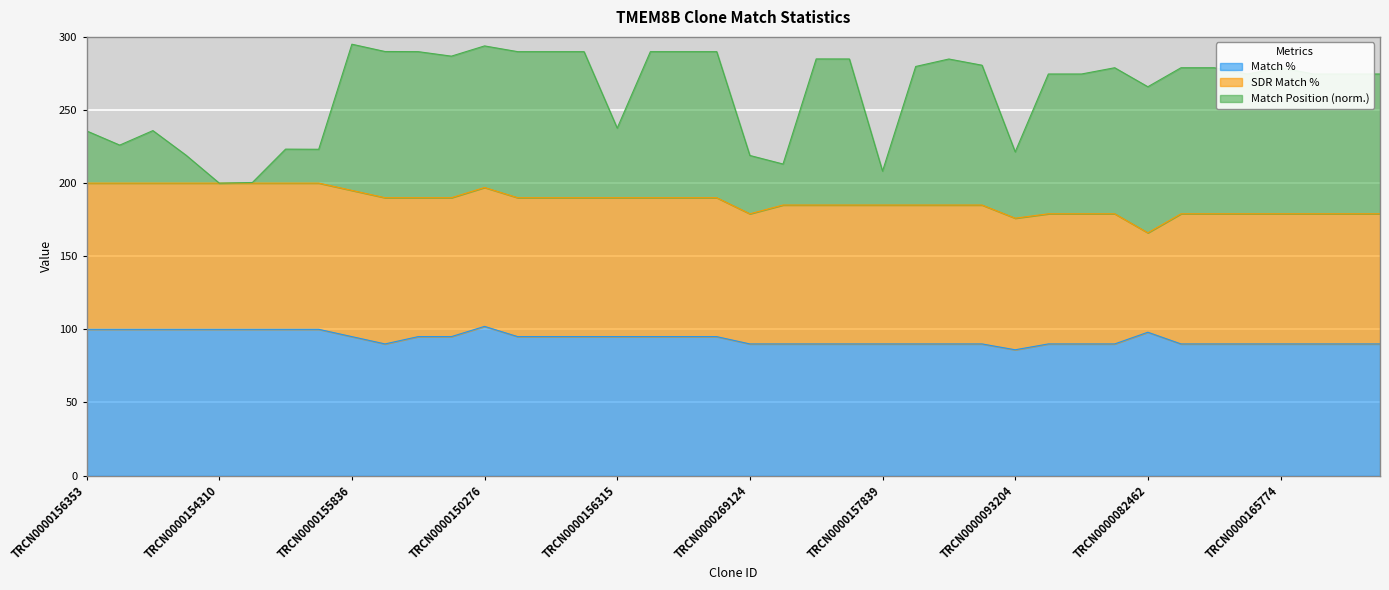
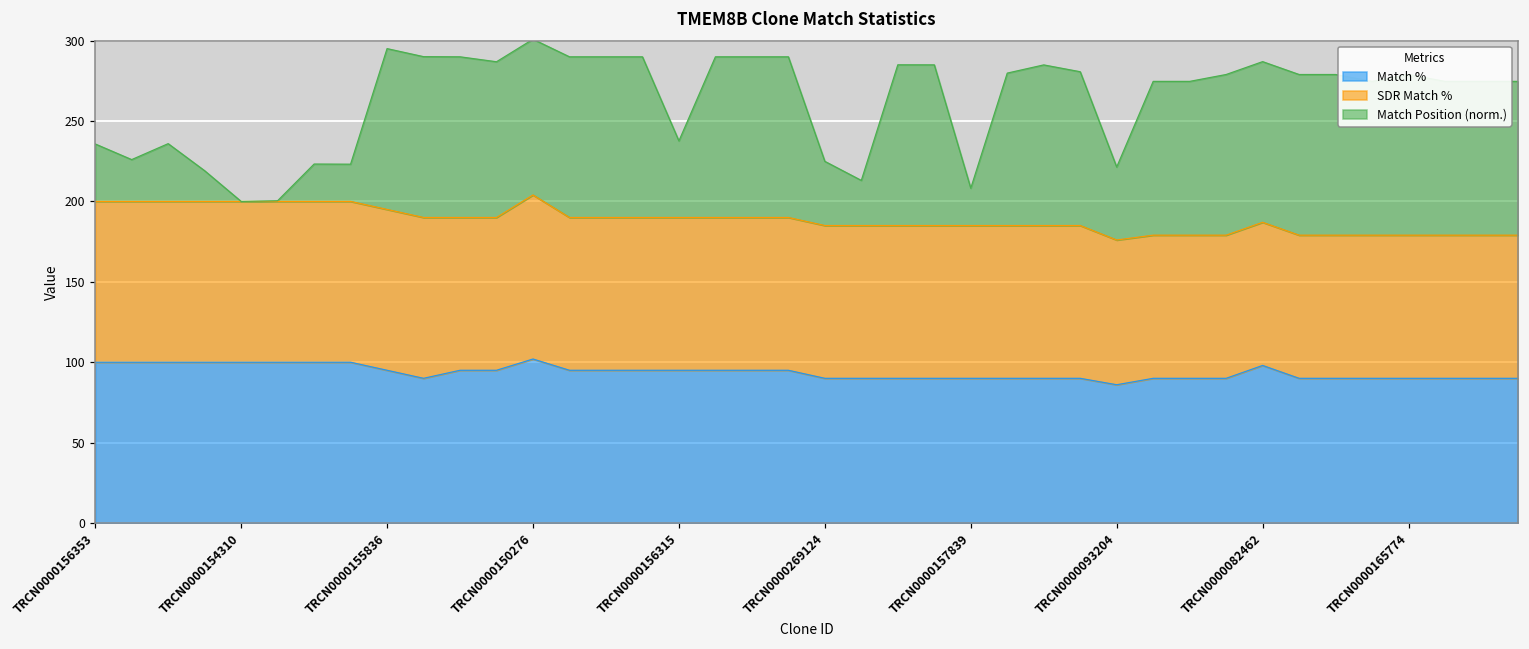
  {
    "Match %": {
      "TRCN0000156353": 100,
      "TRCN0000154310": 100,
      "TRCN0000155836": 95,
      "TRCN0000150276": 102,
      "TRCN0000156315": 95,
      "TRCN0000269124": 90,
      "TRCN0000157839": 90,
      "TRCN0000093204": 86,
      "TRCN0000082462": 98,
      "TRCN0000165774": 90
    },
    "SDR Match %": {
      "TRCN0000156353": 100,
      "TRCN0000155836": 100,
-     "TRCN0000150276": 95,
+     "TRCN0000150276": 102,
      "TRCN0000156315": 95,
-     "TRCN0000269124": 89,
+     "TRCN0000269124": 95,
      "TRCN0000157839": 95,
      "TRCN0000093204": 90,
-     "TRCN0000082462": 68,
+     "TRCN0000082462": 89,
      "TRCN0000165774": 89
    },
    "Match Position (norm.)": {
      "TRCN0000156353": 36,
      "TRCN0000155836": 100,
      "TRCN0000150276": 97,
      "TRCN0000156315": 48,
      "TRCN0000269124": 40,
      "TRCN0000157839": 23,
      "TRCN0000093204": 45,
      "TRCN0000082462": 100
    }
  }
